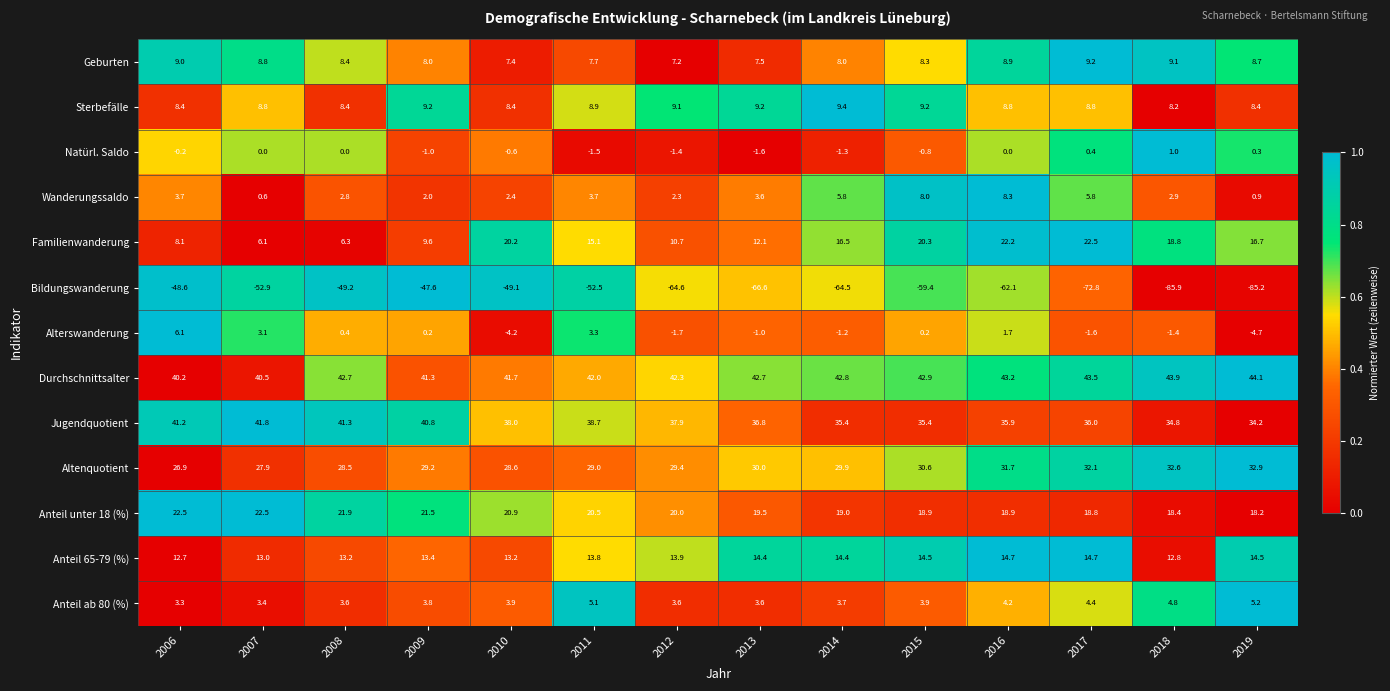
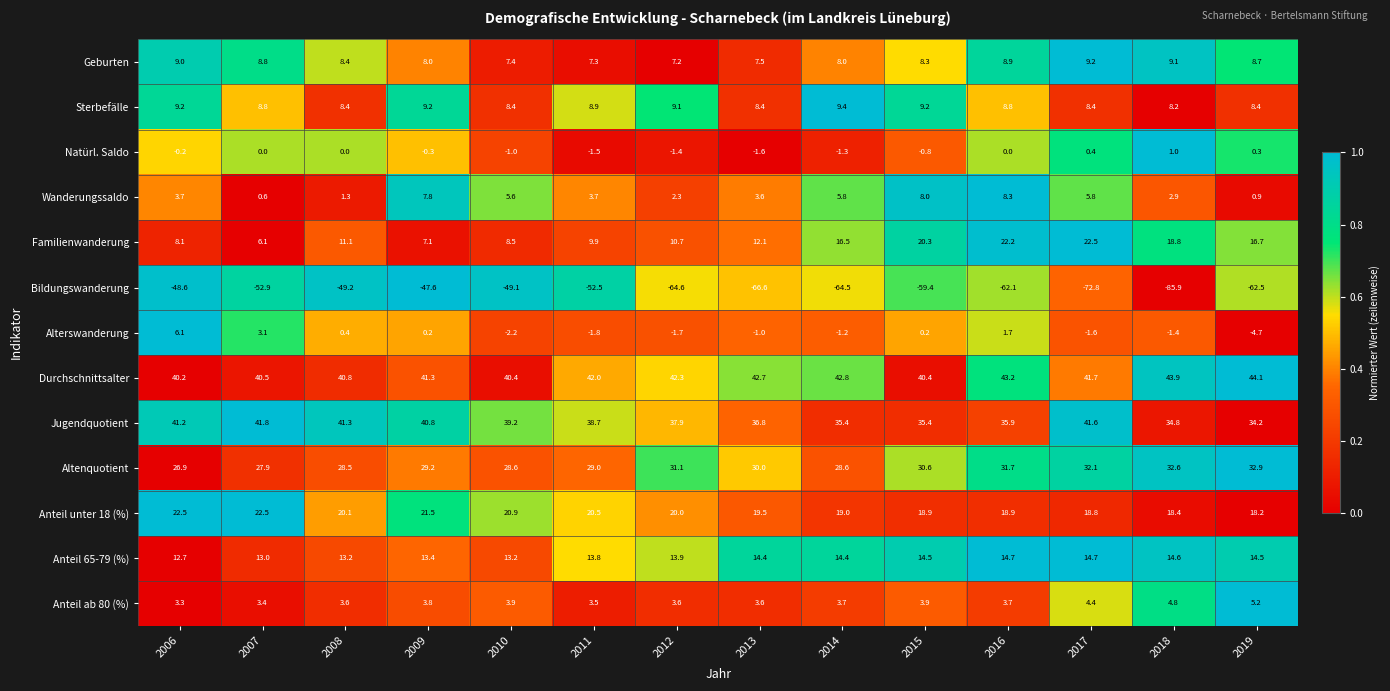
  {
    "Geburten": {
      "2006": 9.0,
      "2007": 8.8,
      "2008": 8.4,
      "2009": 8.0,
      "2010": 7.4,
-     "2011": 7.7,
+     "2011": 7.3,
      "2012": 7.2,
      "2013": 7.5,
      "2014": 8.0,
      "2015": 8.3,
      "2016": 8.9,
      "2017": 9.2,
      "2018": 9.1,
      "2019": 8.7
    },
    "Sterbefälle": {
-     "2006": 8.4,
+     "2006": 9.2,
      "2007": 8.8,
      "2008": 8.4,
      "2009": 9.2,
      "2010": 8.4,
      "2011": 8.9,
      "2012": 9.1,
-     "2013": 9.2,
+     "2013": 8.4,
      "2014": 9.4,
      "2015": 9.2,
      "2016": 8.8,
-     "2017": 8.8,
+     "2017": 8.4,
      "2018": 8.2,
      "2019": 8.4
    },
    "Natürl. Saldo": {
      "2006": -0.2,
      "2007": 0.0,
      "2008": 0.0,
-     "2009": -1.0,
-     "2010": -0.6,
+     "2009": -0.3,
+     "2010": -1.0,
      "2011": -1.5,
      "2012": -1.4,
      "2013": -1.6,
      "2014": -1.3,
      "2015": -0.8,
      "2016": 0.0,
      "2017": 0.4,
      "2018": 1.0,
      "2019": 0.3
    },
    "Wanderungssaldo": {
      "2006": 3.7,
      "2007": 0.6,
-     "2008": 2.8,
-     "2009": 2.0,
-     "2010": 2.4,
+     "2008": 1.3,
+     "2009": 7.8,
+     "2010": 5.6,
      "2011": 3.7,
      "2012": 2.3,
      "2013": 3.6,
      "2014": 5.8,
      "2015": 8.0,
      "2016": 8.3,
      "2017": 5.8,
      "2018": 2.9,
      "2019": 0.9
    },
    "Familienwanderung": {
      "2006": 8.1,
      "2007": 6.1,
-     "2008": 6.3,
-     "2009": 9.6,
-     "2010": 20.2,
-     "2011": 15.1,
+     "2008": 11.1,
+     "2009": 7.1,
+     "2010": 8.5,
+     "2011": 9.9,
      "2012": 10.7,
      "2013": 12.1,
      "2014": 16.5,
      "2015": 20.3,
      "2016": 22.2,
      "2017": 22.5,
      "2018": 18.8,
      "2019": 16.7
    },
    "Bildungswanderung": {
      "2006": -48.6,
      "2007": -52.9,
      "2008": -49.2,
      "2009": -47.6,
      "2010": -49.1,
      "2011": -52.5,
      "2012": -64.6,
      "2013": -66.6,
      "2014": -64.5,
      "2015": -59.4,
      "2016": -62.1,
      "2017": -72.8,
      "2018": -85.9,
-     "2019": -85.2
+     "2019": -62.5
    },
    "Alterswanderung": {
      "2006": 6.1,
      "2007": 3.1,
      "2008": 0.4,
      "2009": 0.2,
-     "2010": -4.2,
-     "2011": 3.3,
+     "2010": -2.2,
+     "2011": -1.8,
      "2012": -1.7,
      "2013": -1.0,
      "2014": -1.2,
      "2015": 0.2,
      "2016": 1.7,
      "2017": -1.6,
      "2018": -1.4,
      "2019": -4.7
    },
    "Durchschnittsalter": {
      "2006": 40.2,
      "2007": 40.5,
-     "2008": 42.7,
+     "2008": 40.8,
      "2009": 41.3,
-     "2010": 41.7,
+     "2010": 40.4,
      "2011": 42.0,
      "2012": 42.3,
      "2013": 42.7,
      "2014": 42.8,
-     "2015": 42.9,
+     "2015": 40.4,
      "2016": 43.2,
-     "2017": 43.5,
+     "2017": 41.7,
      "2018": 43.9,
      "2019": 44.1
    },
    "Jugendquotient": {
      "2006": 41.2,
      "2007": 41.8,
      "2008": 41.3,
      "2009": 40.8,
-     "2010": 38.0,
+     "2010": 39.2,
      "2011": 38.7,
      "2012": 37.9,
      "2013": 36.8,
      "2014": 35.4,
      "2015": 35.4,
      "2016": 35.9,
-     "2017": 36.0,
+     "2017": 41.6,
      "2018": 34.8,
      "2019": 34.2
    },
    "Altenquotient": {
      "2006": 26.9,
      "2007": 27.9,
      "2008": 28.5,
      "2009": 29.2,
      "2010": 28.6,
      "2011": 29.0,
-     "2012": 29.4,
+     "2012": 31.1,
      "2013": 30.0,
-     "2014": 29.9,
+     "2014": 28.6,
      "2015": 30.6,
      "2016": 31.7,
      "2017": 32.1,
      "2018": 32.6,
      "2019": 32.9
    },
    "Anteil unter 18 (%)": {
      "2006": 22.5,
      "2007": 22.5,
-     "2008": 21.9,
+     "2008": 20.1,
      "2009": 21.5,
      "2010": 20.9,
      "2011": 20.5,
      "2012": 20.0,
      "2013": 19.5,
      "2014": 19.0,
      "2015": 18.9,
      "2016": 18.9,
      "2017": 18.8,
      "2018": 18.4,
      "2019": 18.2
    },
    "Anteil 65-79 (%)": {
      "2006": 12.7,
      "2007": 13.0,
      "2008": 13.2,
      "2009": 13.4,
      "2010": 13.2,
      "2011": 13.8,
      "2012": 13.9,
      "2013": 14.4,
      "2014": 14.4,
      "2015": 14.5,
      "2016": 14.7,
      "2017": 14.7,
-     "2018": 12.8,
+     "2018": 14.6,
      "2019": 14.5
    },
    "Anteil ab 80 (%)": {
      "2006": 3.3,
      "2007": 3.4,
      "2008": 3.6,
      "2009": 3.8,
      "2010": 3.9,
-     "2011": 5.1,
+     "2011": 3.5,
      "2012": 3.6,
      "2013": 3.6,
      "2014": 3.7,
      "2015": 3.9,
-     "2016": 4.2,
+     "2016": 3.7,
      "2017": 4.4,
      "2018": 4.8,
      "2019": 5.2
    }
  }
